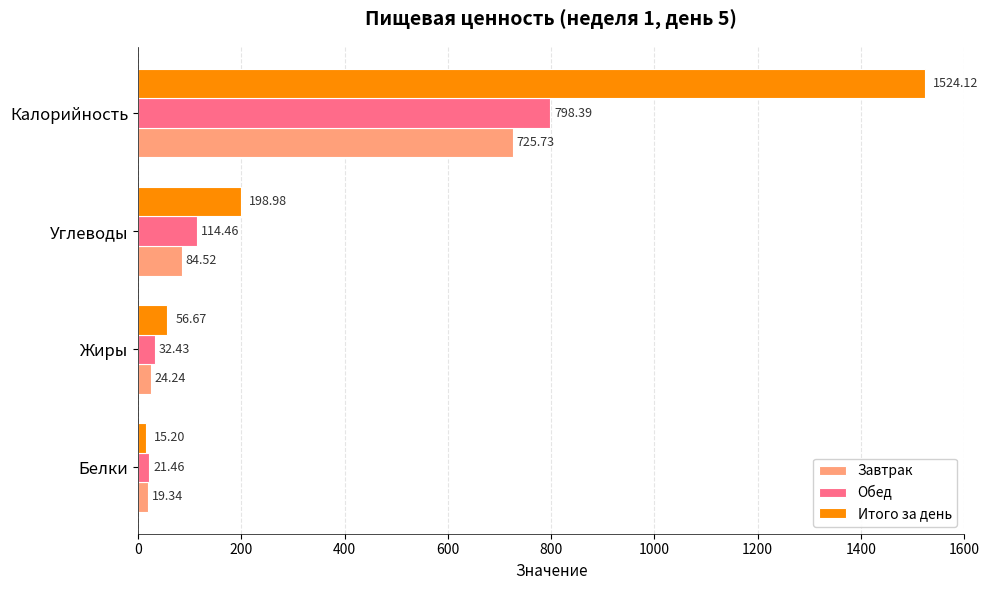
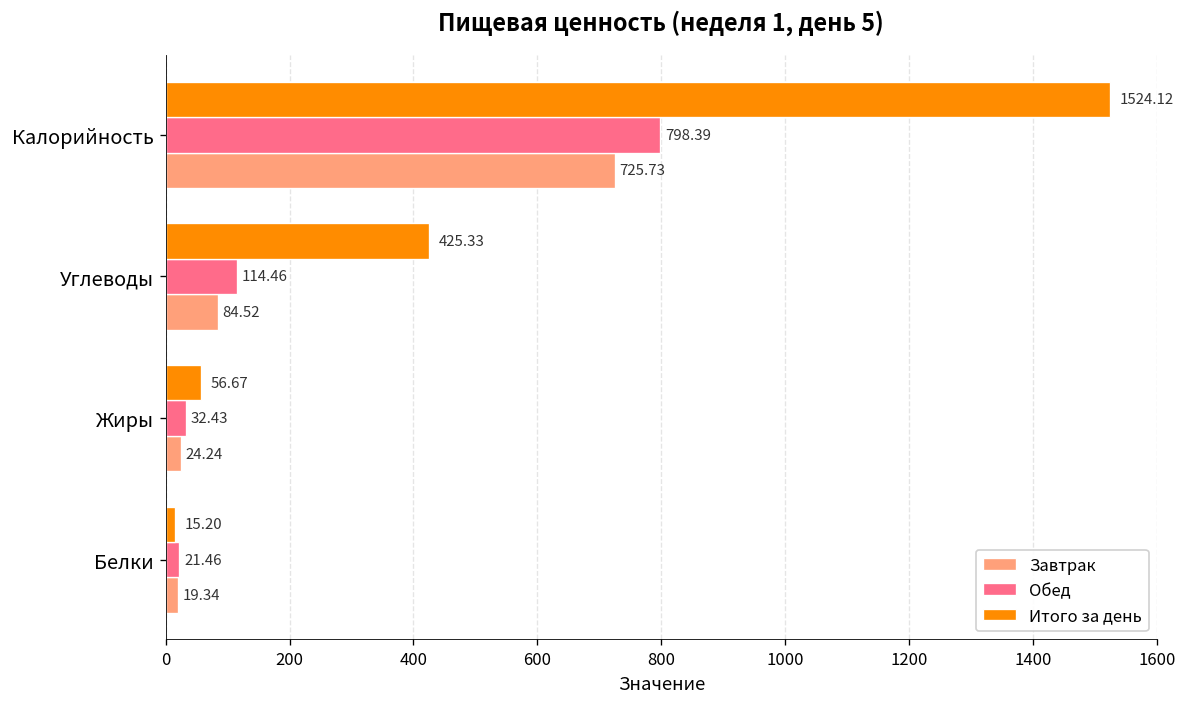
  {
    "Итого за день": {
      "Калорийность": 1524.12,
-     "Углеводы": 198.98,
+     "Углеводы": 425.33,
      "Жиры": 56.67,
      "Белки": 15.20
    }
  }
